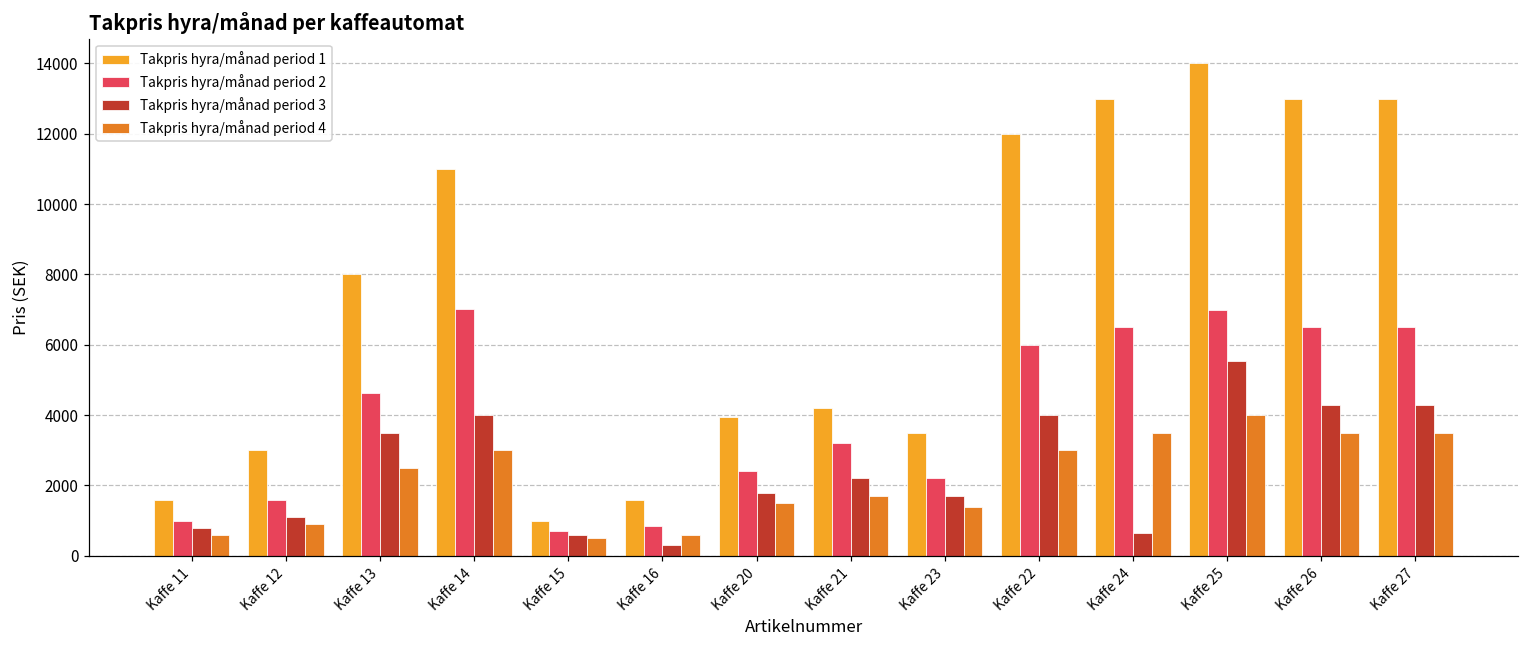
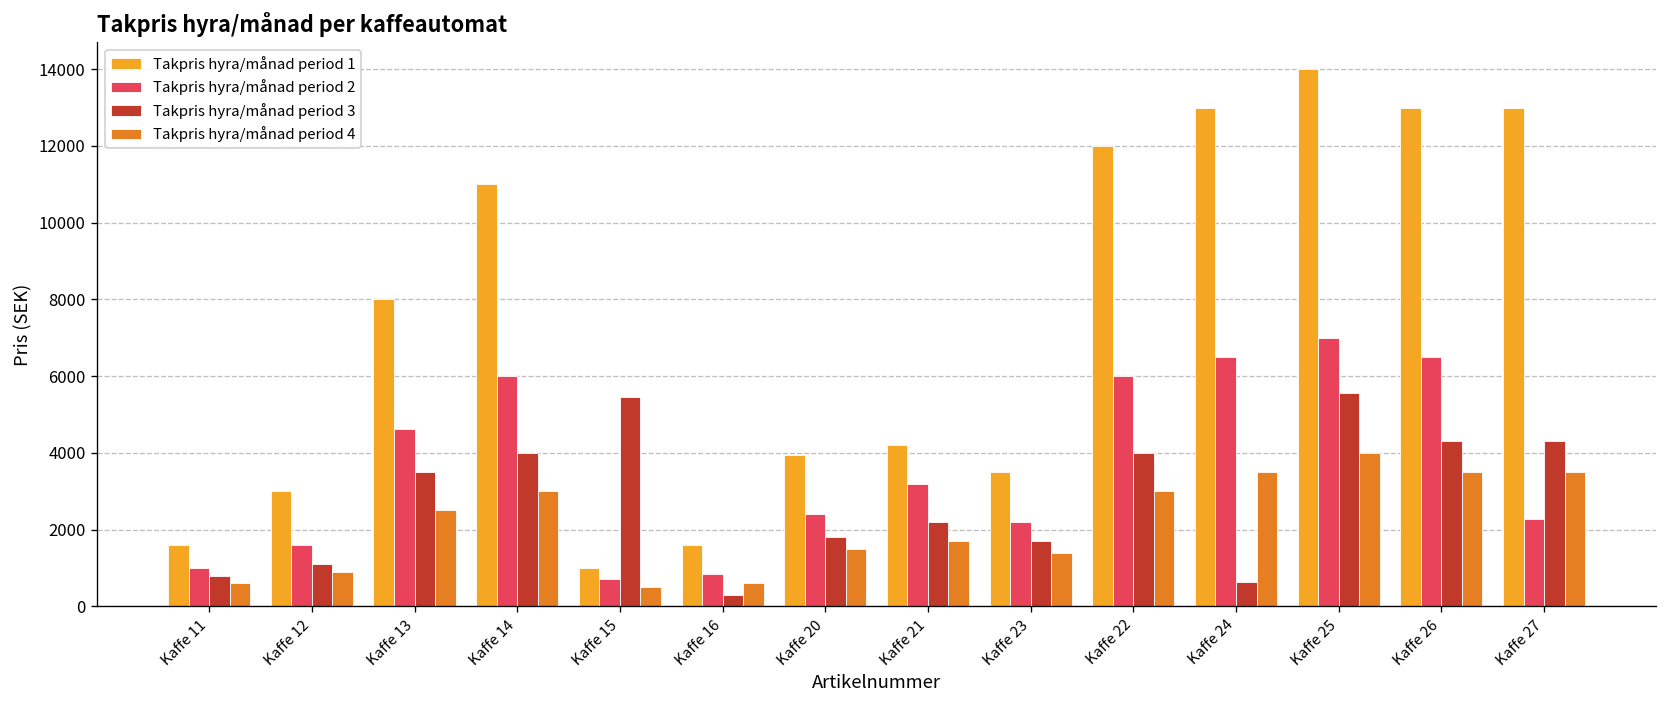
  {
    "Takpris hyra/månad period 2": {
      "Kaffe 11": 1000,
      "Kaffe 12": 1600,
      "Kaffe 13": 4600,
-     "Kaffe 14": 7000,
+     "Kaffe 14": 6000,
      "Kaffe 15": 700,
      "Kaffe 16": 900,
      "Kaffe 20": 2400,
      "Kaffe 21": 3200,
      "Kaffe 23": 2200,
      "Kaffe 22": 6000,
      "Kaffe 24": 6500,
      "Kaffe 25": 7000,
      "Kaffe 26": 6500,
-     "Kaffe 27": 6500
+     "Kaffe 27": 2300
    },
    "Takpris hyra/månad period 3": {
      "Kaffe 11": 800,
      "Kaffe 12": 1100,
      "Kaffe 13": 3500,
      "Kaffe 14": 4000,
-     "Kaffe 15": 600,
+     "Kaffe 15": 5500,
      "Kaffe 16": 300,
      "Kaffe 20": 1800,
      "Kaffe 21": 2200,
      "Kaffe 23": 1700,
      "Kaffe 22": 4000,
      "Kaffe 24": 600,
      "Kaffe 25": 5600,
      "Kaffe 26": 4300,
      "Kaffe 27": 4300
    }
  }
